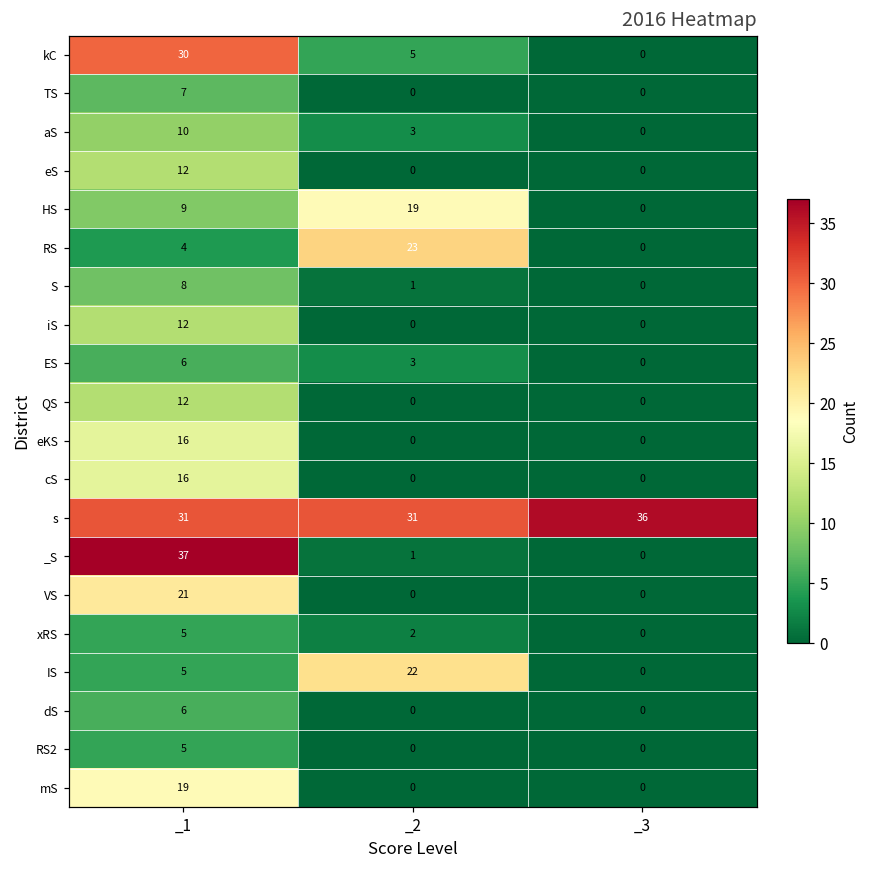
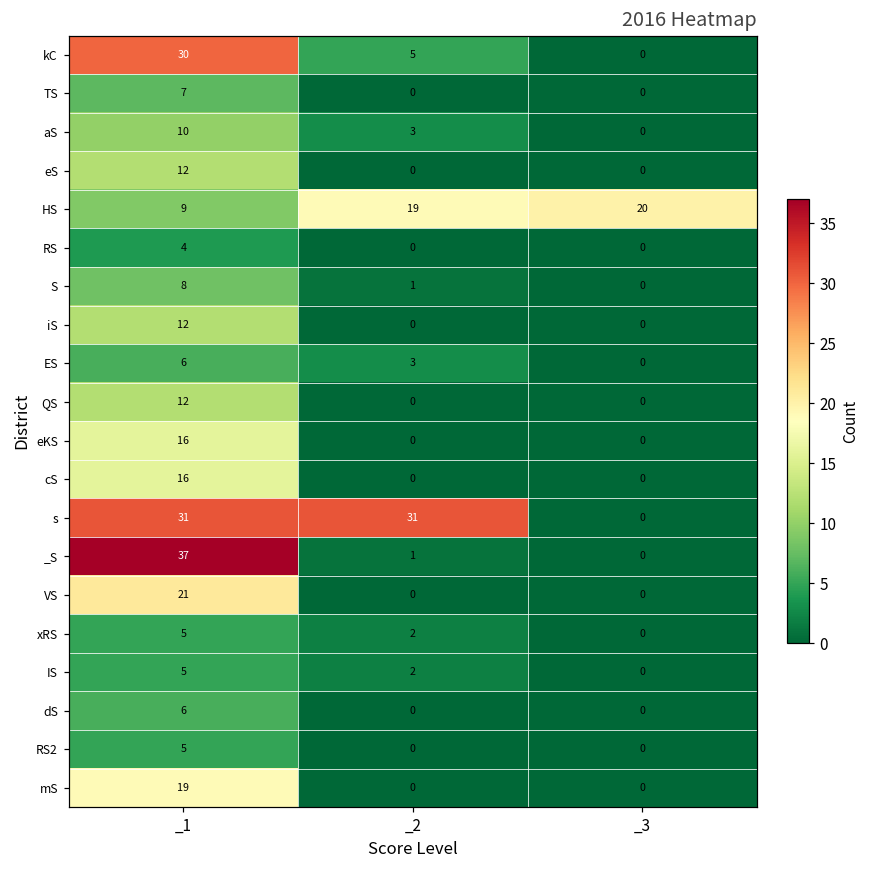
  {
    "kC": {
      "_1": 30,
      "_2": 5,
      "_3": 0
    },
    "TS": {
      "_1": 7,
      "_2": 0,
      "_3": 0
    },
    "aS": {
      "_1": 10,
      "_2": 3,
      "_3": 0
    },
    "eS": {
      "_1": 12,
      "_2": 0,
      "_3": 0
    },
    "HS": {
      "_1": 9,
      "_2": 19,
-     "_3": 0
+     "_3": 20
    },
    "RS": {
      "_1": 4,
-     "_2": 23,
+     "_2": 0,
      "_3": 0
    },
    "S": {
      "_1": 8,
      "_2": 1,
      "_3": 0
    },
    "iS": {
      "_1": 12,
      "_2": 0,
      "_3": 0
    },
    "ES": {
      "_1": 6,
      "_2": 3,
      "_3": 0
    },
    "QS": {
      "_1": 12,
      "_2": 0,
      "_3": 0
    },
    "eKS": {
      "_1": 16,
      "_2": 0,
      "_3": 0
    },
    "cS": {
      "_1": 16,
      "_2": 0,
      "_3": 0
    },
    "s": {
      "_1": 31,
      "_2": 31,
-     "_3": 36
+     "_3": 0
    },
    "_S": {
      "_1": 37,
      "_2": 1,
      "_3": 0
    },
    "VS": {
      "_1": 21,
      "_2": 0,
      "_3": 0
    },
    "xRS": {
      "_1": 5,
      "_2": 2,
      "_3": 0
    },
    "IS": {
      "_1": 5,
-     "_2": 22,
+     "_2": 2,
      "_3": 0
    },
    "dS": {
      "_1": 6,
      "_2": 0,
      "_3": 0
    },
    "RS2": {
      "_1": 5,
      "_2": 0,
      "_3": 0
    },
    "mS": {
      "_1": 19,
      "_2": 0,
      "_3": 0
    }
  }
